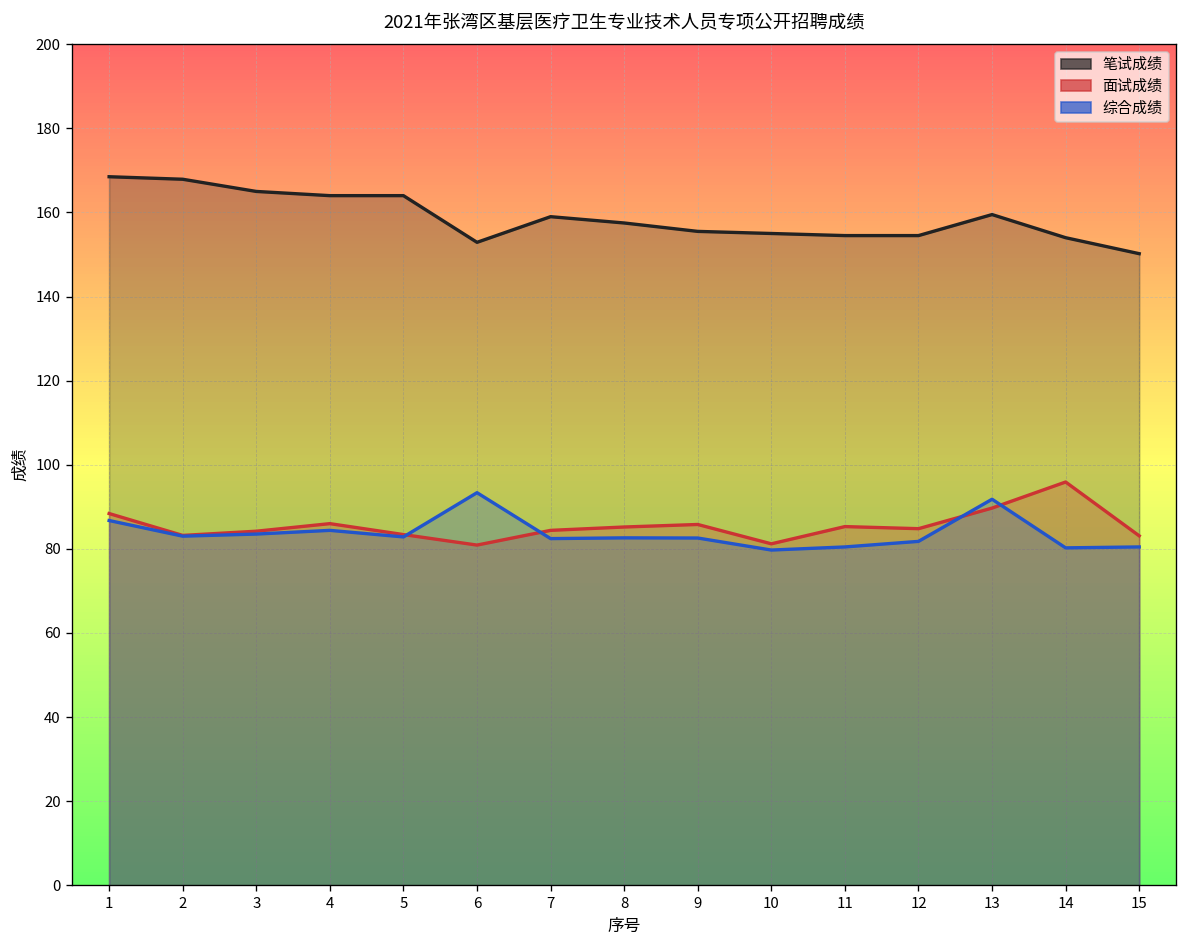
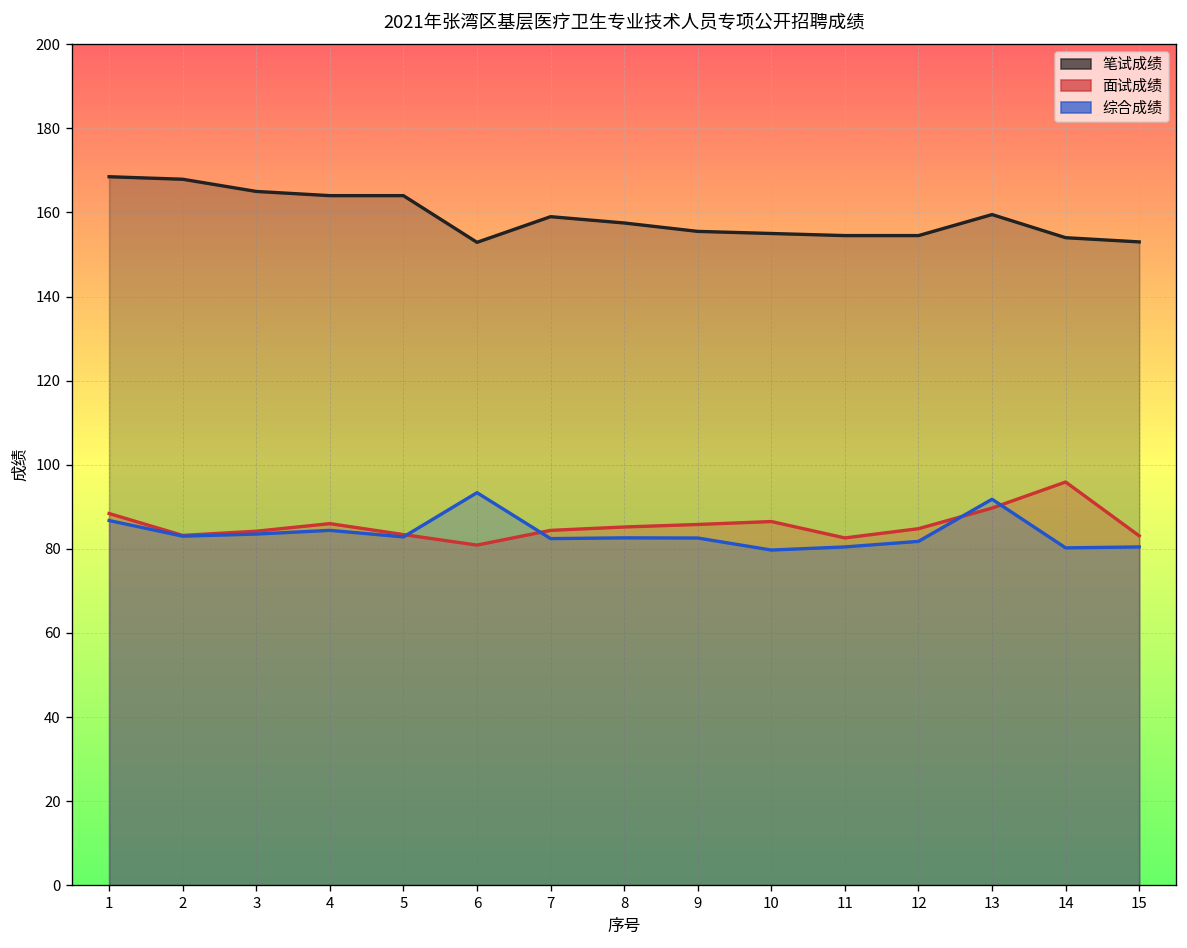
  {
    "笔试成绩": {
      "1": 169,
      "2": 168,
      "3": 165,
      "4": 164,
      "5": 164,
      "6": 153,
      "7": 159,
      "8": 158,
      "9": 156,
      "10": 155,
      "11": 155,
      "12": 155,
      "13": 160,
      "14": 154,
-     "15": 150
+     "15": 153
    },
    "面试成绩": {
      "1": 88,
      "4": 86,
      "6": 81,
      "7": 84,
      "8": 85,
      "9": 86,
-     "10": 81,
-     "11": 85,
+     "10": 87,
+     "11": 83,
      "12": 85,
      "13": 90,
      "14": 96,
      "15": 83
    },
    "综合成绩": {
      "1": 87,
      "4": 84,
      "6": 93,
      "7": 82,
      "8": 83,
      "9": 83,
      "10": 80,
      "11": 80,
      "12": 82,
      "13": 92,
      "14": 80,
      "15": 80
    }
  }
